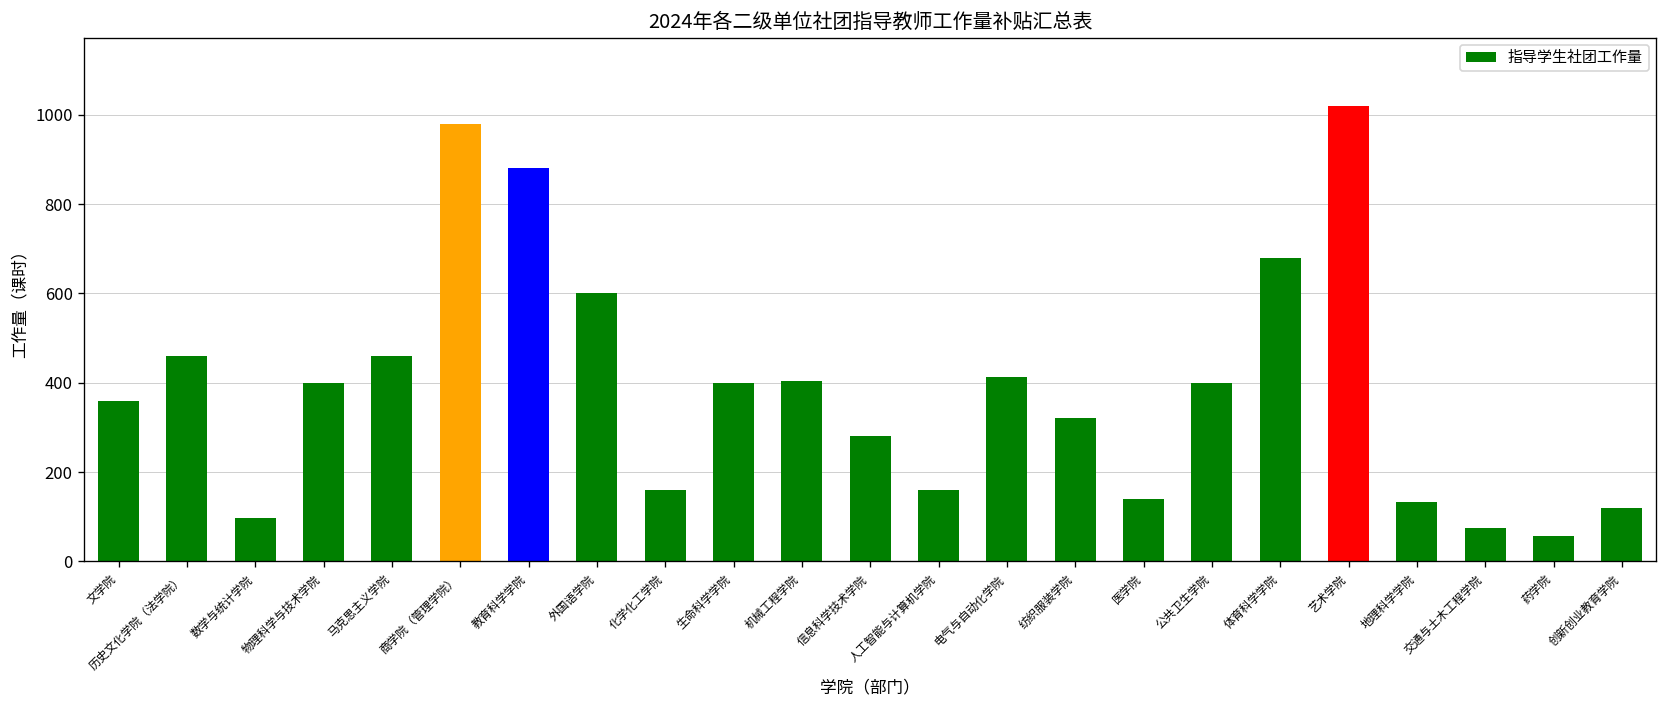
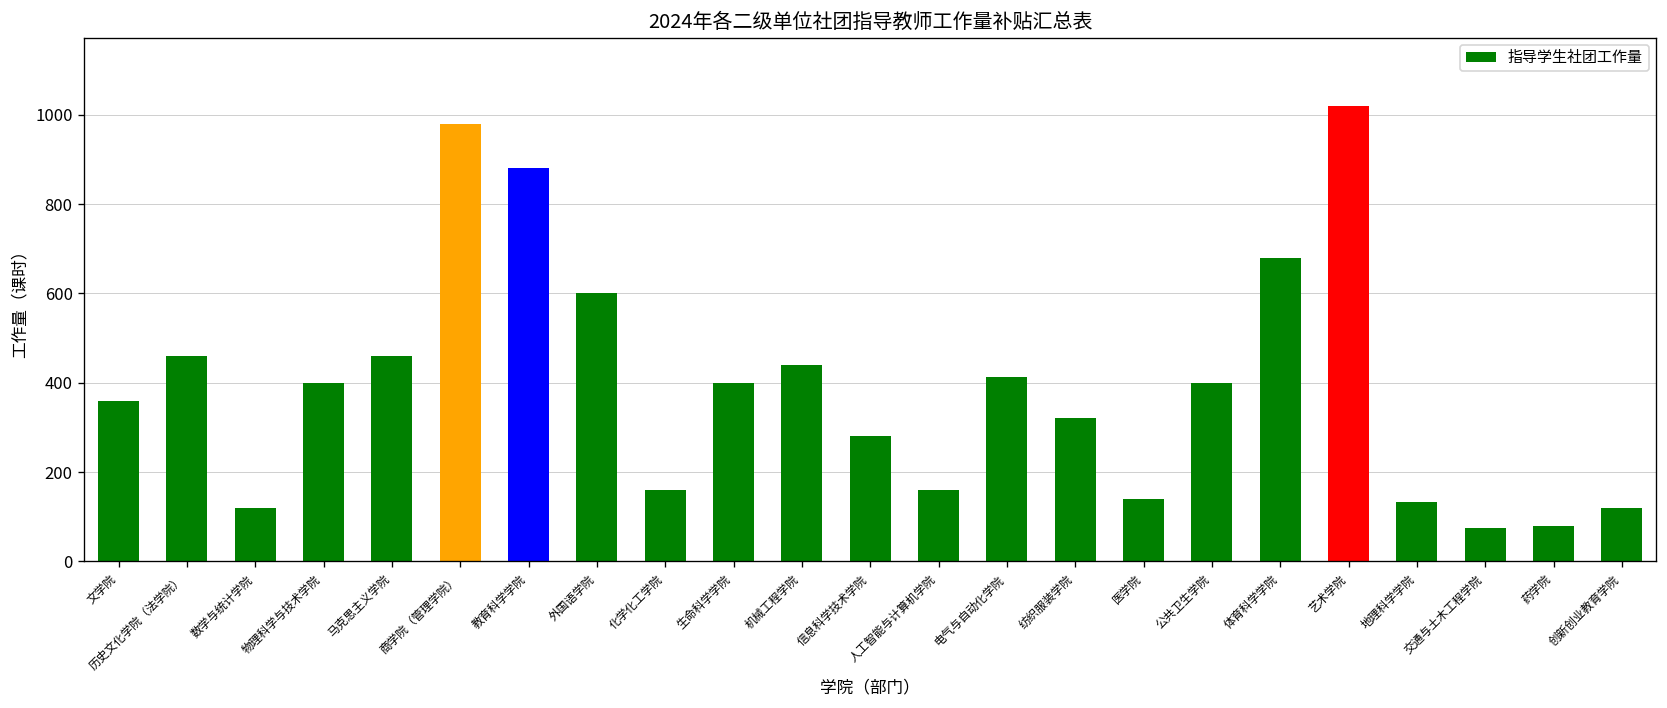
  {
    "文学院": 360,
    "历史文化学院（法学院）": 460,
-   "数学与统计学院": 100,
+   "数学与统计学院": 120,
    "物理科学与技术学院": 400,
    "马克思主义学院": 460,
    "商学院（管理学院）": 980,
    "教育科学学院": 880,
    "外国语学院": 600,
    "化学化工学院": 160,
    "生命科学学院": 400,
-   "机械工程学院": 410,
+   "机械工程学院": 440,
    "信息科学技术学院": 280,
    "人工智能与计算机学院": 160,
    "电气与自动化学院": 410,
    "纺织服装学院": 320,
    "医学院": 140,
    "公共卫生学院": 400,
    "体育科学学院": 680,
    "艺术学院": 1020,
    "地理科学学院": 130,
    "交通与土木工程学院": 70,
-   "药学院": 60,
+   "药学院": 80,
    "创新创业教育学院": 120
  }
